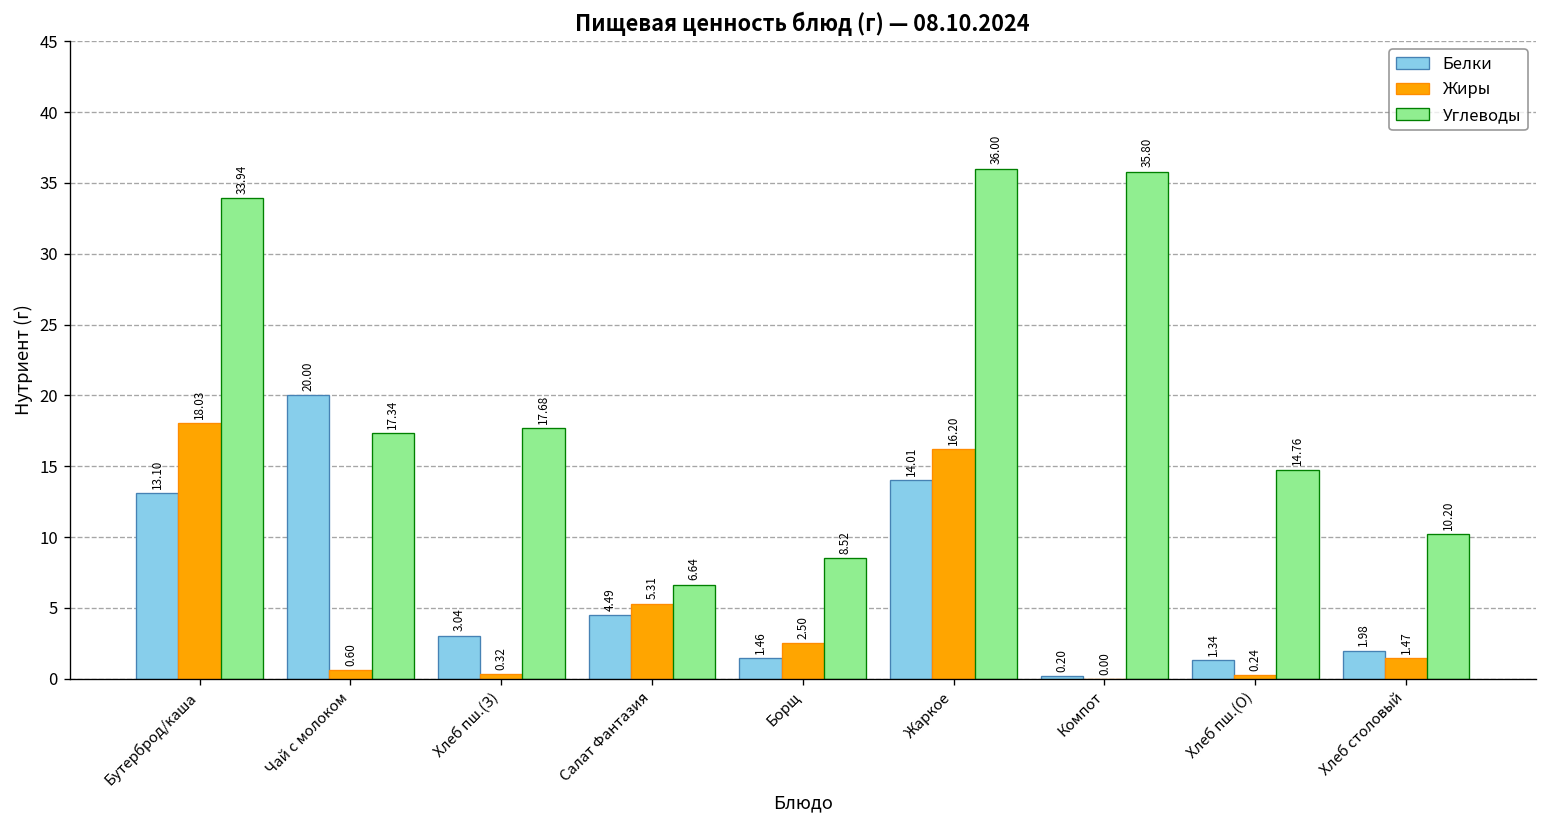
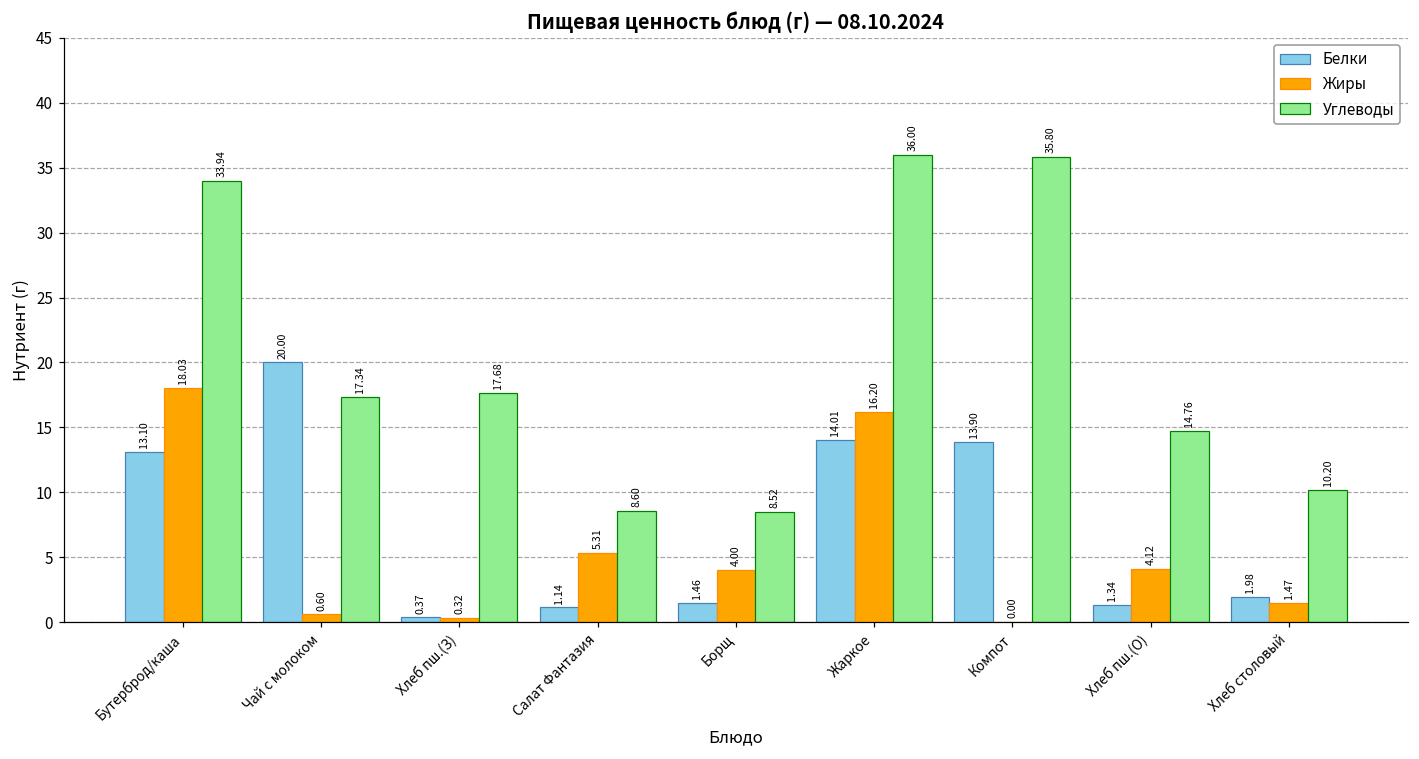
  {
    "Белки": {
      "Бутерброд/каша": 13.10,
      "Чай с молоком": 20.00,
-     "Хлеб пш.(З)": 3.04,
-     "Салат Фантазия": 4.49,
+     "Хлеб пш.(З)": 0.37,
+     "Салат Фантазия": 1.14,
      "Борщ": 1.46,
      "Жаркое": 14.01,
-     "Компот": 0.20,
+     "Компот": 13.90,
      "Хлеб пш.(О)": 1.34,
      "Хлеб столовый": 1.98
    },
    "Жиры": {
      "Бутерброд/каша": 18.03,
      "Чай с молоком": 0.60,
      "Хлеб пш.(З)": 0.32,
      "Салат Фантазия": 5.31,
-     "Борщ": 2.50,
+     "Борщ": 4.00,
      "Жаркое": 16.20,
      "Компот": 0.00,
-     "Хлеб пш.(О)": 0.24,
+     "Хлеб пш.(О)": 4.12,
      "Хлеб столовый": 1.47
    },
    "Углеводы": {
      "Бутерброд/каша": 33.94,
      "Чай с молоком": 17.34,
      "Хлеб пш.(З)": 17.68,
-     "Салат Фантазия": 6.64,
+     "Салат Фантазия": 8.60,
      "Борщ": 8.52,
      "Жаркое": 36.00,
      "Компот": 35.80,
      "Хлеб пш.(О)": 14.76,
      "Хлеб столовый": 10.20
    }
  }
